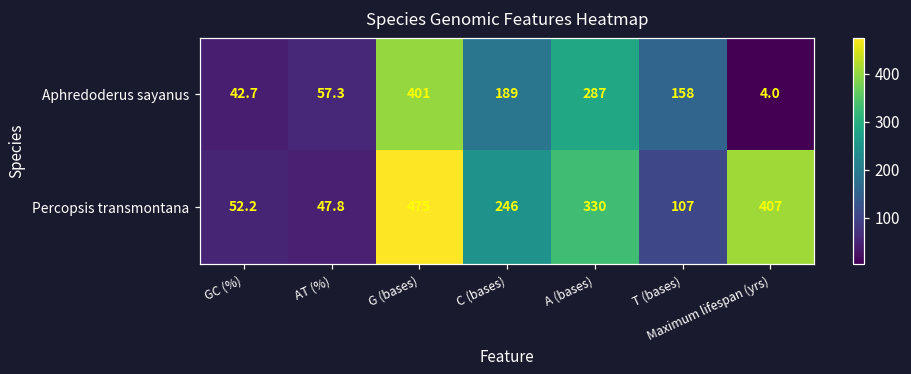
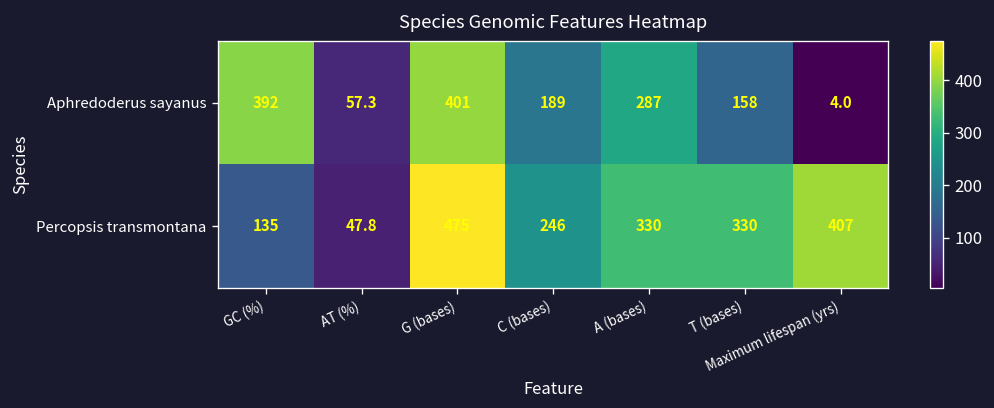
  {
    "Aphredoderus sayanus": {
-     "GC (%)": 42.7,
+     "GC (%)": 392,
      "AT (%)": 57.3,
      "G (bases)": 401,
      "C (bases)": 189,
      "A (bases)": 287,
      "T (bases)": 158,
      "Maximum lifespan (yrs)": 4.0
    },
    "Percopsis transmontana": {
-     "GC (%)": 52.2,
+     "GC (%)": 135,
      "AT (%)": 47.8,
      "C (bases)": 246,
      "A (bases)": 330,
-     "T (bases)": 107,
+     "T (bases)": 330,
      "Maximum lifespan (yrs)": 407
    }
  }
